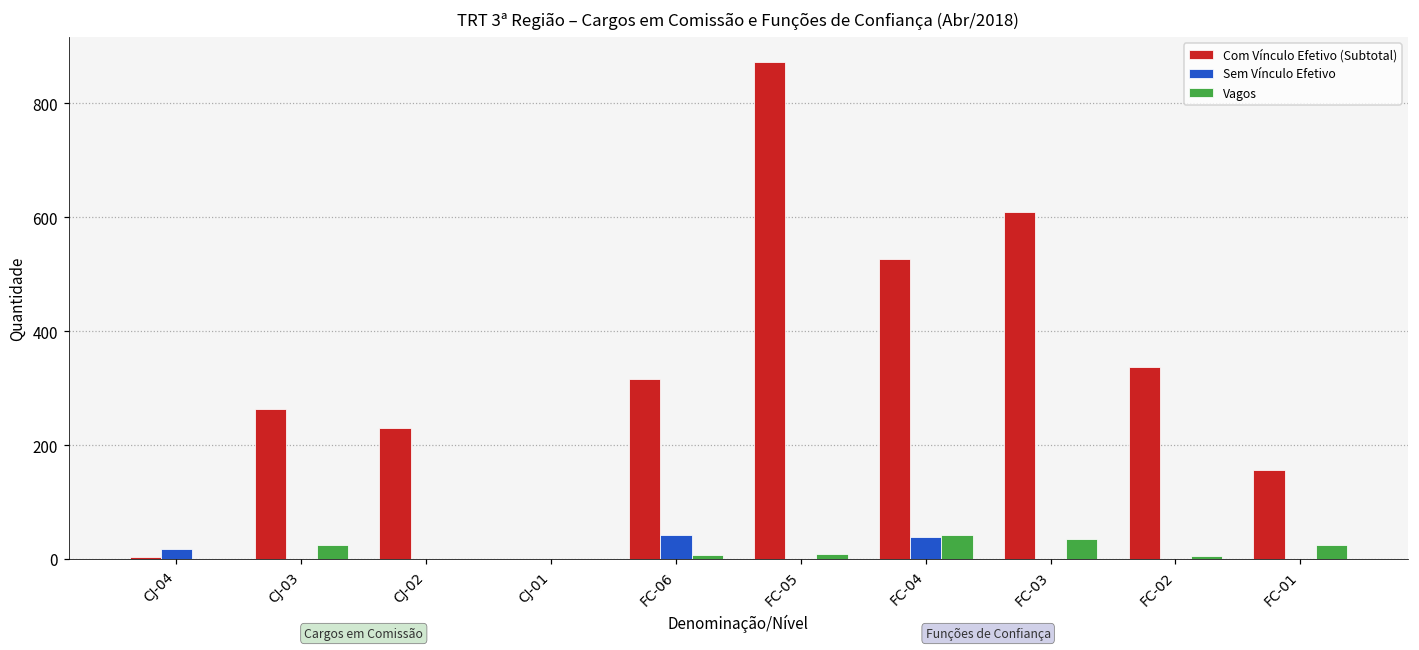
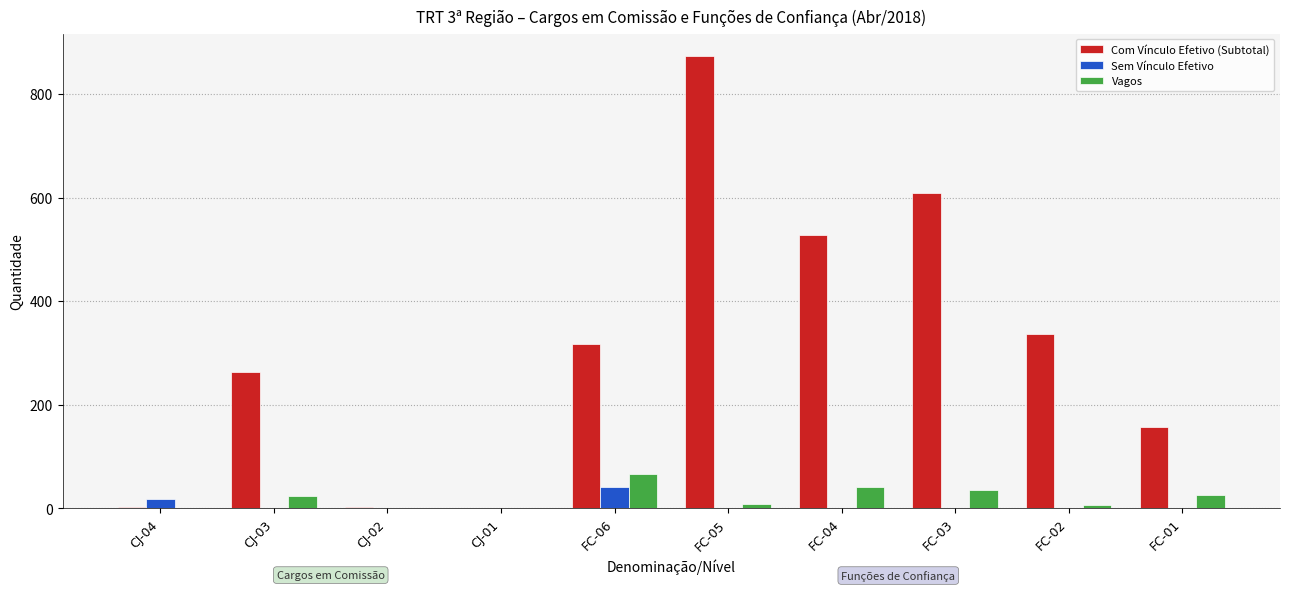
  {
    "Com Vínculo Efetivo (Subtotal)": {
      "CJ-03": 260,
-     "CJ-02": 230,
+     "CJ-02": 0,
      "CJ-01": 0,
      "FC-06": 320,
      "FC-05": 870,
      "FC-04": 530,
      "FC-03": 610,
      "FC-02": 340,
      "FC-01": 160
    },
    "Sem Vínculo Efetivo": {
      "CJ-04": 20,
      "CJ-02": 0,
      "CJ-01": 0,
      "FC-06": 40,
      "FC-05": 0,
-     "FC-04": 40,
+     "FC-04": 0,
      "FC-03": 0,
      "FC-02": 0,
      "FC-01": 0
    },
    "Vagos": {
      "CJ-04": 0,
      "CJ-03": 20,
      "CJ-01": 0,
-     "FC-06": 10,
+     "FC-06": 70,
      "FC-05": 10,
      "FC-04": 40,
      "FC-03": 40,
      "FC-02": 10,
      "FC-01": 30
    }
  }
